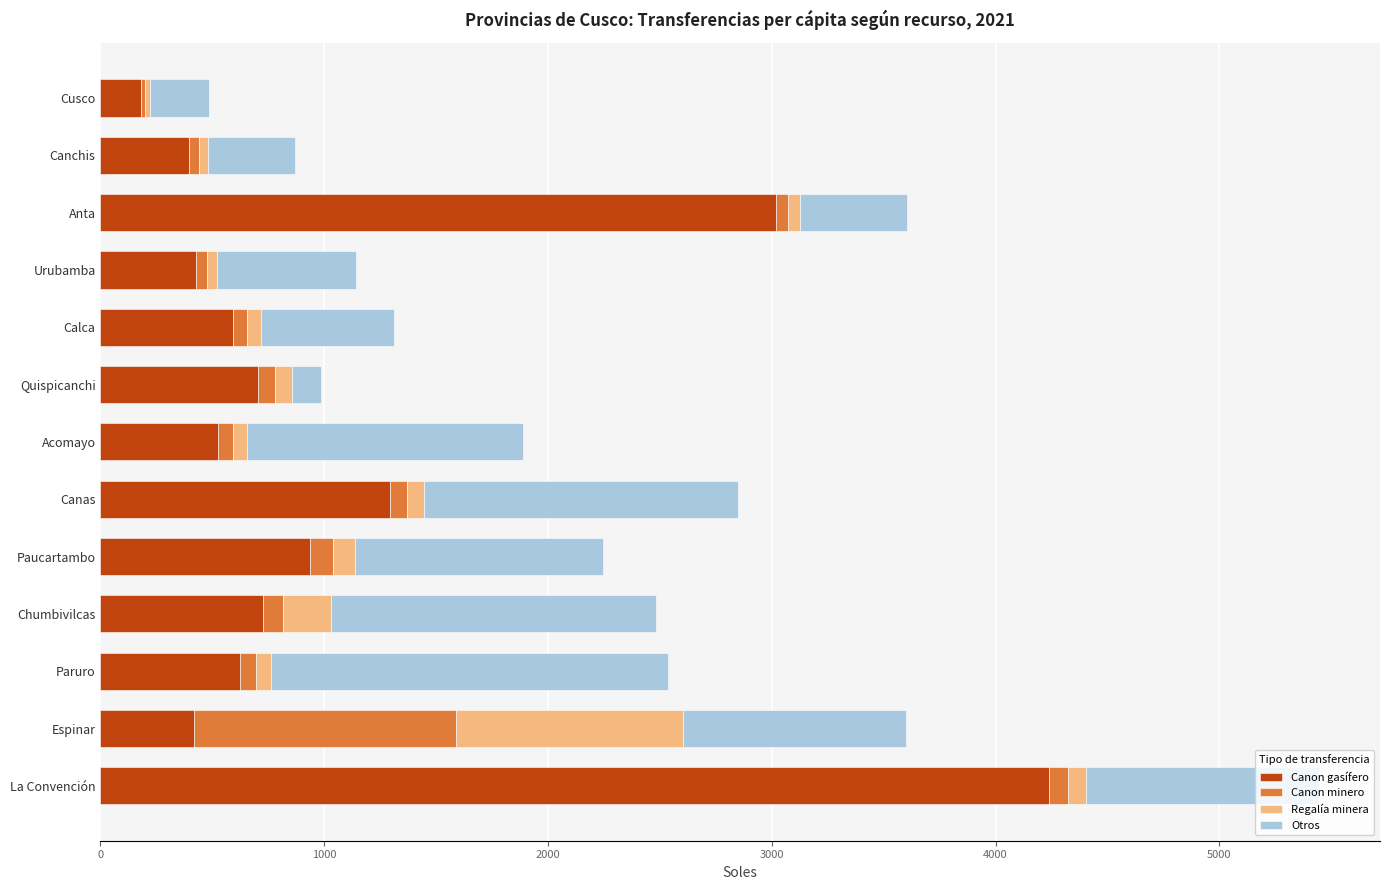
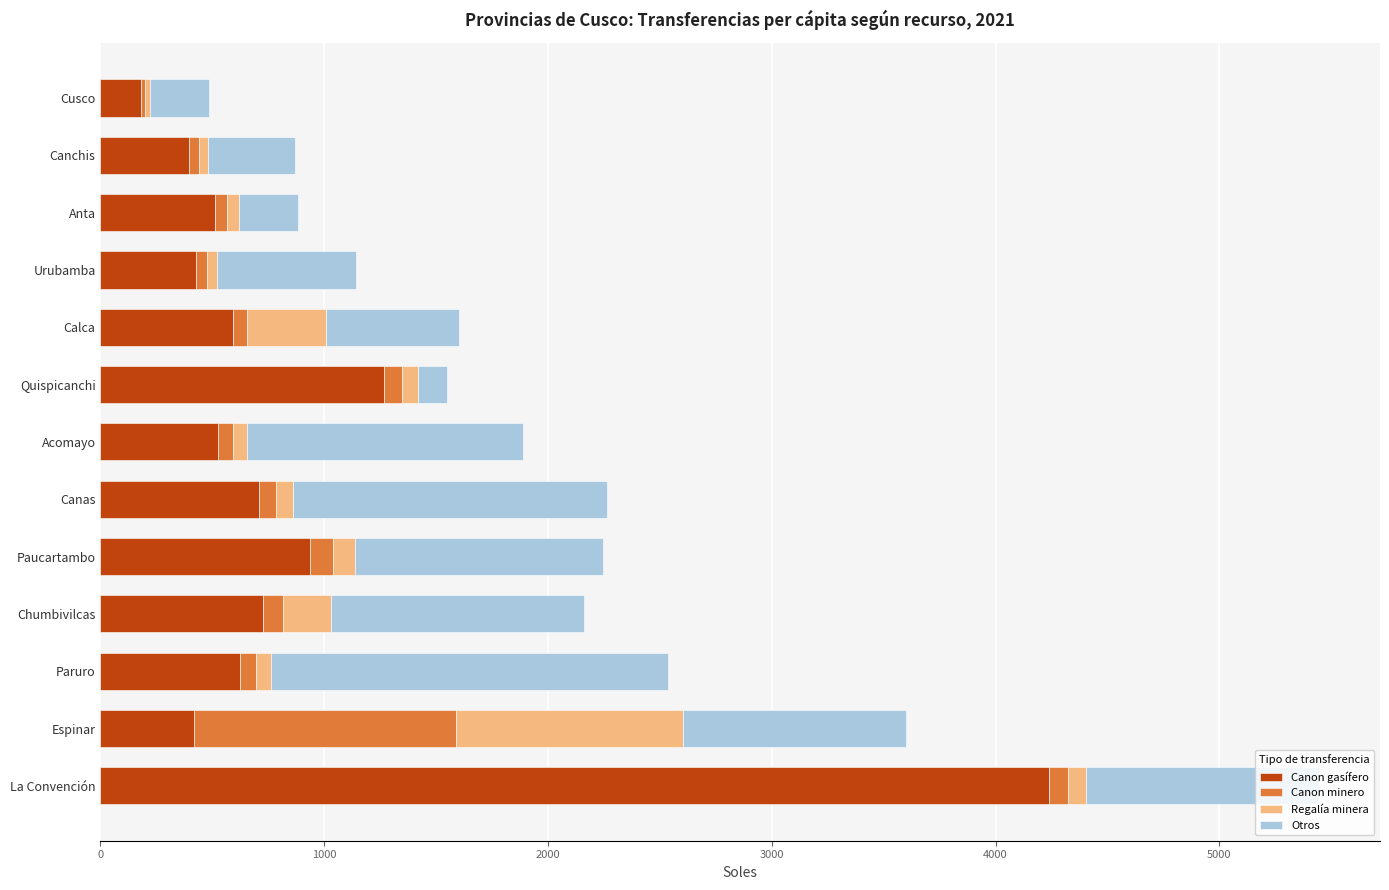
  {
    "Canon gasífero": {
      "Cusco": 180,
      "Canchis": 400,
-     "Anta": 3020,
+     "Anta": 510,
      "Urubamba": 430,
      "Calca": 590,
-     "Quispicanchi": 700,
+     "Quispicanchi": 1270,
      "Acomayo": 530,
-     "Canas": 1290,
+     "Canas": 710,
      "Paucartambo": 940,
      "Chumbivilcas": 720,
      "Paruro": 630,
      "Espinar": 420,
      "La Convención": 4240
    },
    "Canon minero": {
      "Cusco": 20,
      "Canchis": 40,
      "Anta": 60,
      "Urubamba": 50,
      "Calca": 60,
      "Quispicanchi": 80,
      "Acomayo": 70,
      "Canas": 80,
      "Paucartambo": 100,
      "Chumbivilcas": 90,
      "Paruro": 70,
      "Espinar": 1170,
      "La Convención": 90
    },
    "Regalía minera": {
      "Cusco": 20,
      "Canchis": 40,
      "Anta": 50,
      "Urubamba": 50,
-     "Calca": 60,
+     "Calca": 350,
      "Quispicanchi": 70,
      "Acomayo": 60,
      "Canas": 70,
      "Paucartambo": 100,
      "Chumbivilcas": 210,
      "Paruro": 70,
      "Espinar": 1010,
      "La Convención": 80
    },
    "Otros": {
      "Cusco": 260,
      "Canchis": 380,
-     "Anta": 480,
+     "Anta": 260,
      "Urubamba": 620,
      "Calca": 590,
      "Quispicanchi": 130,
      "Acomayo": 1230,
      "Canas": 1400,
      "Paucartambo": 1110,
-     "Chumbivilcas": 1450,
+     "Chumbivilcas": 1130,
      "Paruro": 1780,
      "Espinar": 1000
    }
  }
